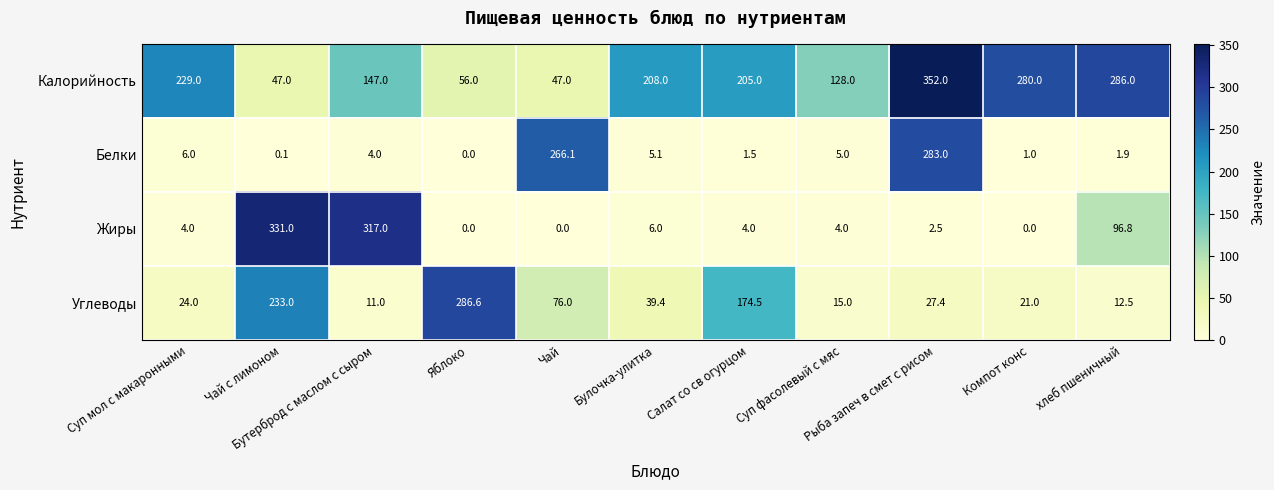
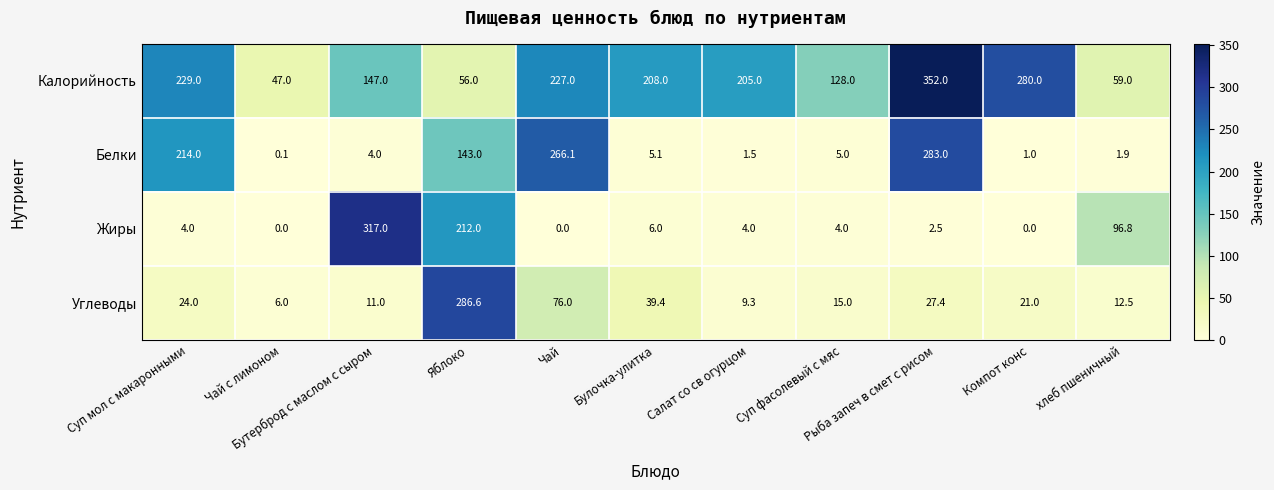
  {
    "Калорийность": {
      "Суп мол с макаронными": 229.0,
      "Чай с лимоном": 47.0,
      "Бутерброд с маслом с сыром": 147.0,
      "Яблоко": 56.0,
-     "Чай": 47.0,
+     "Чай": 227.0,
      "Булочка-улитка": 208.0,
      "Салат со св огурцом": 205.0,
      "Суп фасолевый с мяс": 128.0,
      "Рыба запеч в смет с рисом": 352.0,
      "Компот конс": 280.0,
-     "хлеб пшеничный": 286.0
+     "хлеб пшеничный": 59.0
    },
    "Белки": {
-     "Суп мол с макаронными": 6.0,
+     "Суп мол с макаронными": 214.0,
      "Чай с лимоном": 0.1,
      "Бутерброд с маслом с сыром": 4.0,
-     "Яблоко": 0.0,
+     "Яблоко": 143.0,
      "Чай": 266.1,
      "Булочка-улитка": 5.1,
      "Салат со св огурцом": 1.5,
      "Суп фасолевый с мяс": 5.0,
      "Рыба запеч в смет с рисом": 283.0,
      "Компот конс": 1.0,
      "хлеб пшеничный": 1.9
    },
    "Жиры": {
      "Суп мол с макаронными": 4.0,
-     "Чай с лимоном": 331.0,
+     "Чай с лимоном": 0.0,
      "Бутерброд с маслом с сыром": 317.0,
-     "Яблоко": 0.0,
+     "Яблоко": 212.0,
      "Чай": 0.0,
      "Булочка-улитка": 6.0,
      "Салат со св огурцом": 4.0,
      "Суп фасолевый с мяс": 4.0,
      "Рыба запеч в смет с рисом": 2.5,
      "Компот конс": 0.0,
      "хлеб пшеничный": 96.8
    },
    "Углеводы": {
      "Суп мол с макаронными": 24.0,
-     "Чай с лимоном": 233.0,
+     "Чай с лимоном": 6.0,
      "Бутерброд с маслом с сыром": 11.0,
      "Яблоко": 286.6,
      "Чай": 76.0,
      "Булочка-улитка": 39.4,
-     "Салат со св огурцом": 174.5,
+     "Салат со св огурцом": 9.3,
      "Суп фасолевый с мяс": 15.0,
      "Рыба запеч в смет с рисом": 27.4,
      "Компот конс": 21.0,
      "хлеб пшеничный": 12.5
    }
  }
